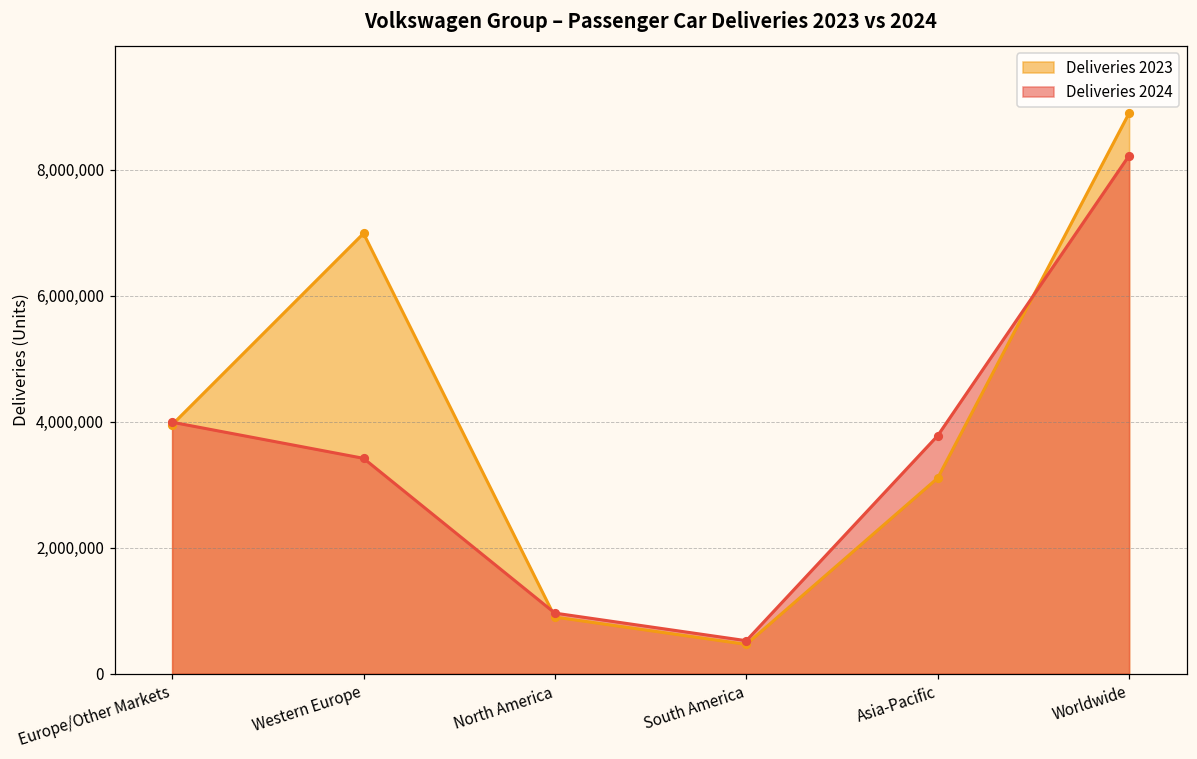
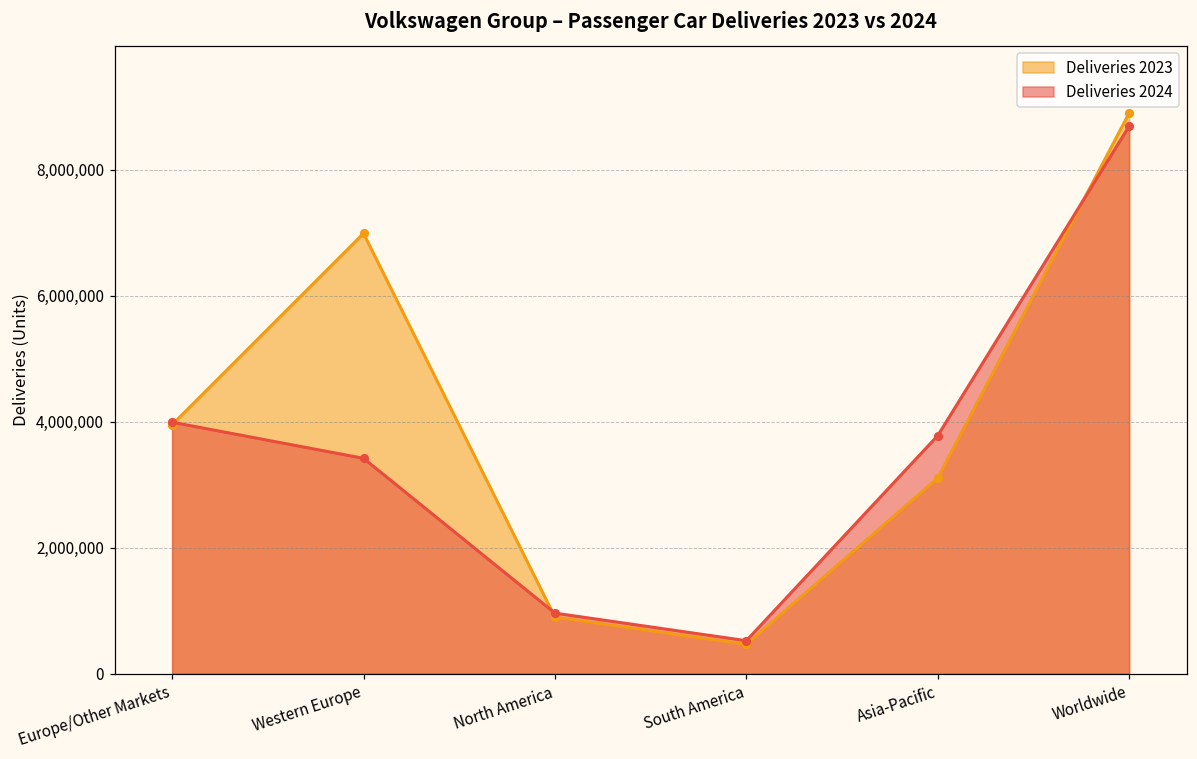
  {
    "Deliveries 2023": {
      "Western Europe": "7,000,000",
      "North America": "900,000",
      "South America": "500,000",
      "Asia-Pacific": "3,100,000",
      "Worldwide": "8,900,000"
    },
    "Deliveries 2024": {
      "Western Europe": "3,400,000",
      "North America": "1,000,000",
      "South America": "500,000",
      "Asia-Pacific": "3,800,000",
-     "Worldwide": "8,200,000"
+     "Worldwide": "8,700,000"
    }
  }
